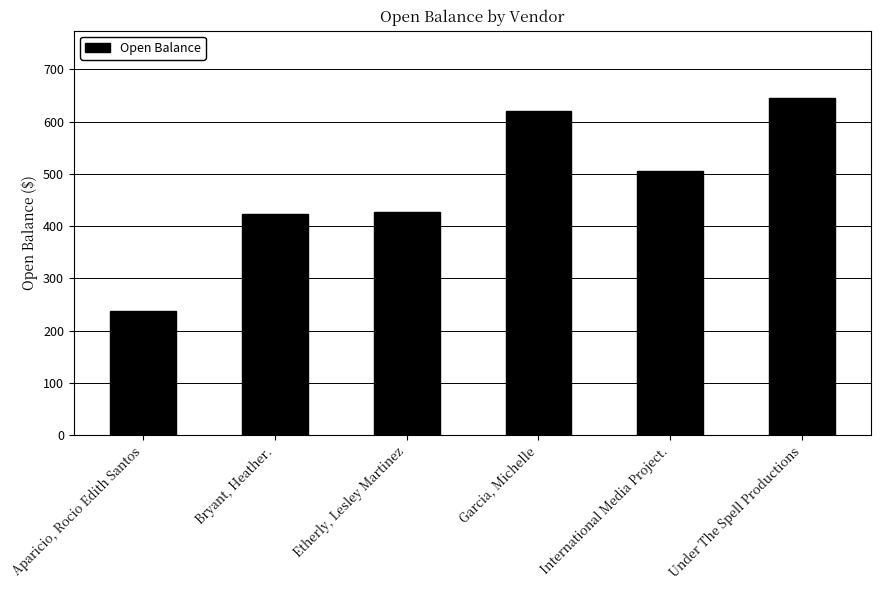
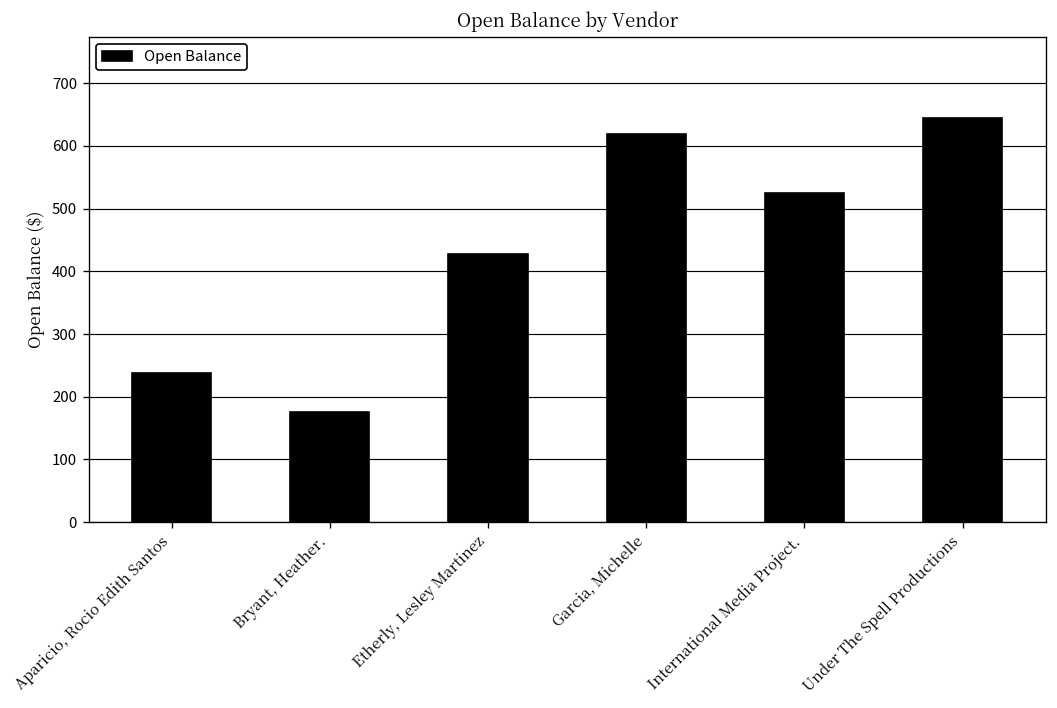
  {
    "Aparicio, Rocio Edith Santos": 240,
-   "Bryant, Heather.": 420,
+   "Bryant, Heather.": 180,
    "Etherly, Lesley Martinez": 430,
    "Garcia, Michelle": 620,
-   "International Media Project.": 500,
+   "International Media Project.": 530,
    "Under The Spell Productions": 640
  }
